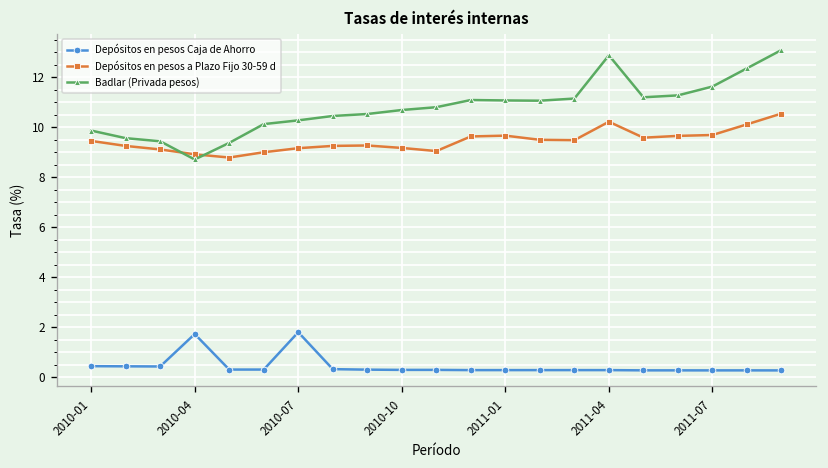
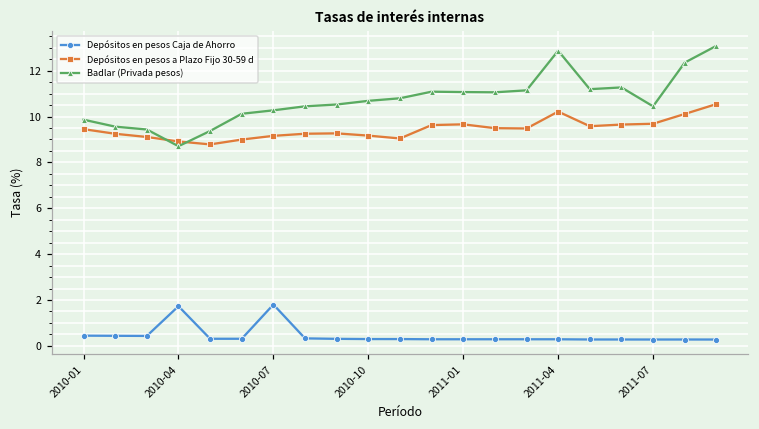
  {
    "Depósitos en pesos Caja de Ahorro": {
      "2010-01": 0.4,
      "2010-04": 1.7,
      "2010-07": 1.8,
      "2010-10": 0.3,
      "2011-01": 0.3,
      "2011-04": 0.3,
      "2011-07": 0.3
    },
    "Depósitos en pesos a Plazo Fijo 30-59 d": {
      "2010-01": 9.4,
      "2010-04": 8.9,
      "2010-07": 9.2,
      "2010-10": 9.2,
      "2011-01": 9.7,
      "2011-04": 10.2,
      "2011-07": 9.7
    },
    "Badlar (Privada pesos)": {
      "2010-01": 9.9,
      "2010-04": 8.7,
      "2010-07": 10.3,
      "2010-10": 10.7,
      "2011-01": 11.1,
      "2011-04": 12.9,
-     "2011-07": 11.6
+     "2011-07": 10.4
    }
  }
